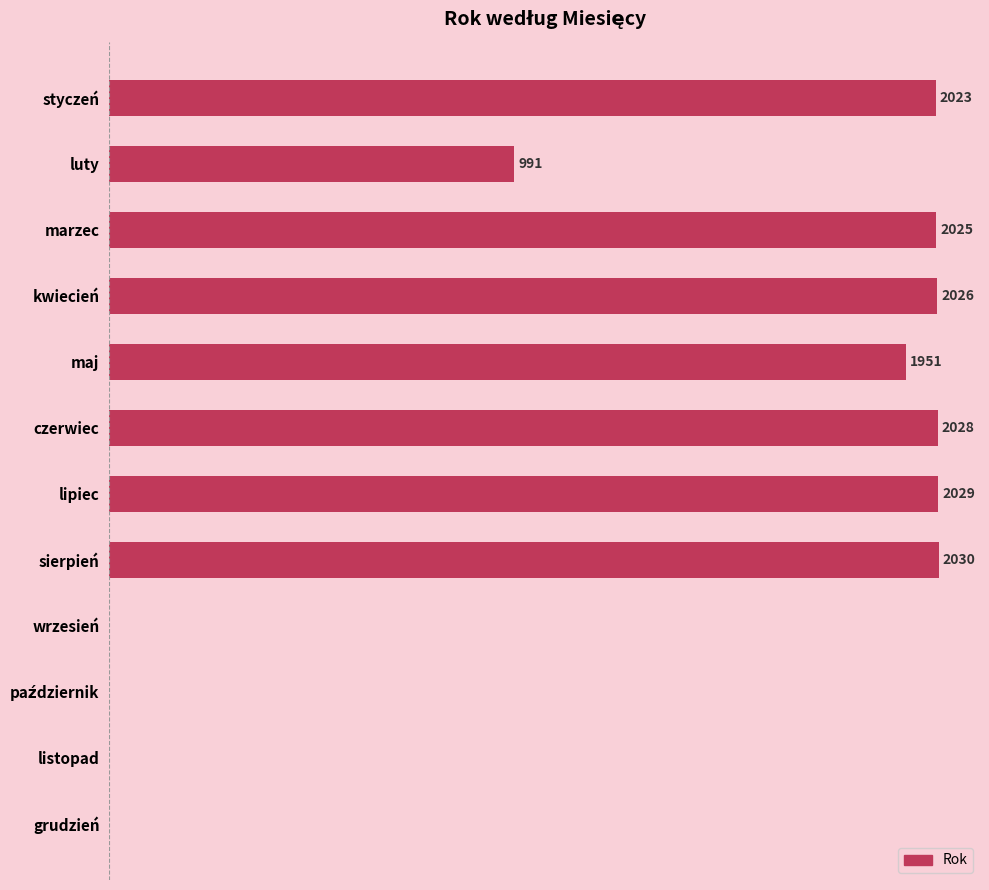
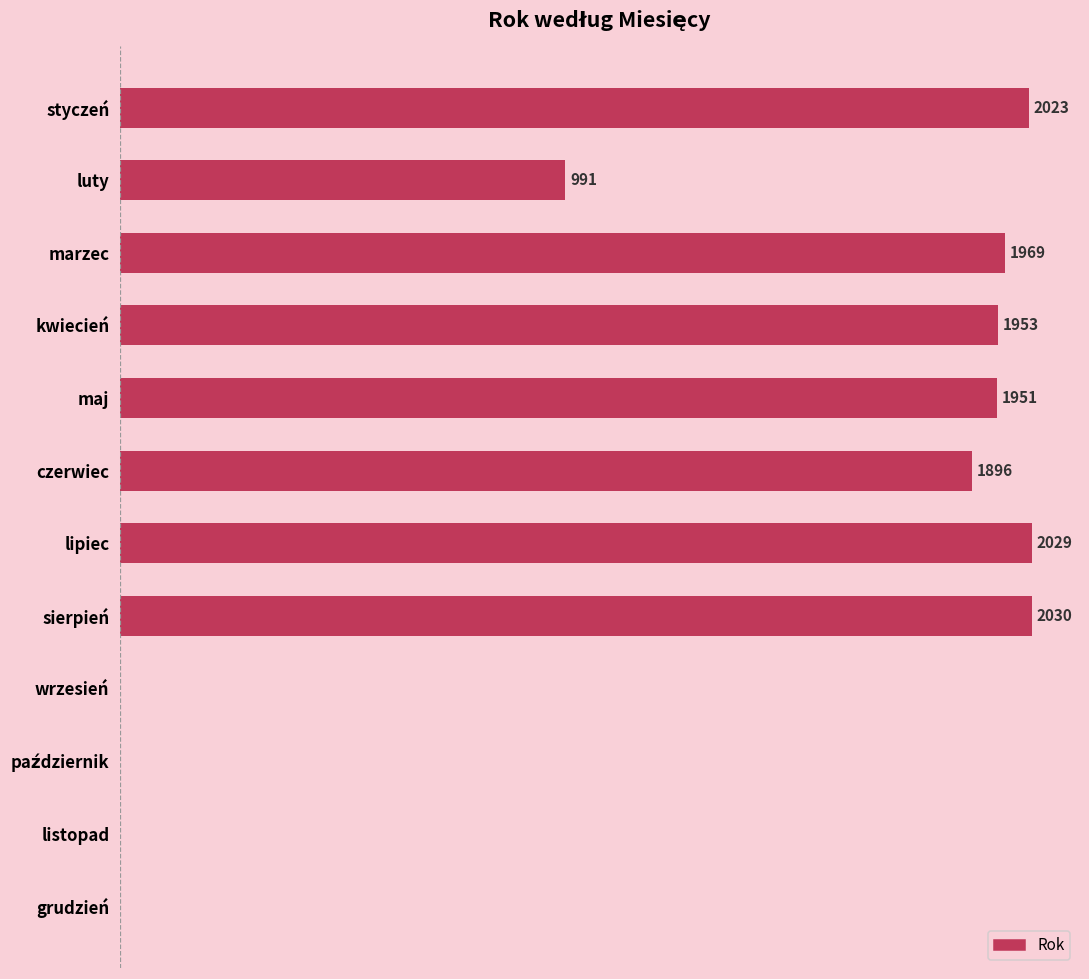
  {
    "styczeń": 2023,
    "luty": 991,
-   "marzec": 2025,
-   "kwiecień": 2026,
+   "marzec": 1969,
+   "kwiecień": 1953,
    "maj": 1951,
-   "czerwiec": 2028,
+   "czerwiec": 1896,
    "lipiec": 2029,
    "sierpień": 2030
  }
